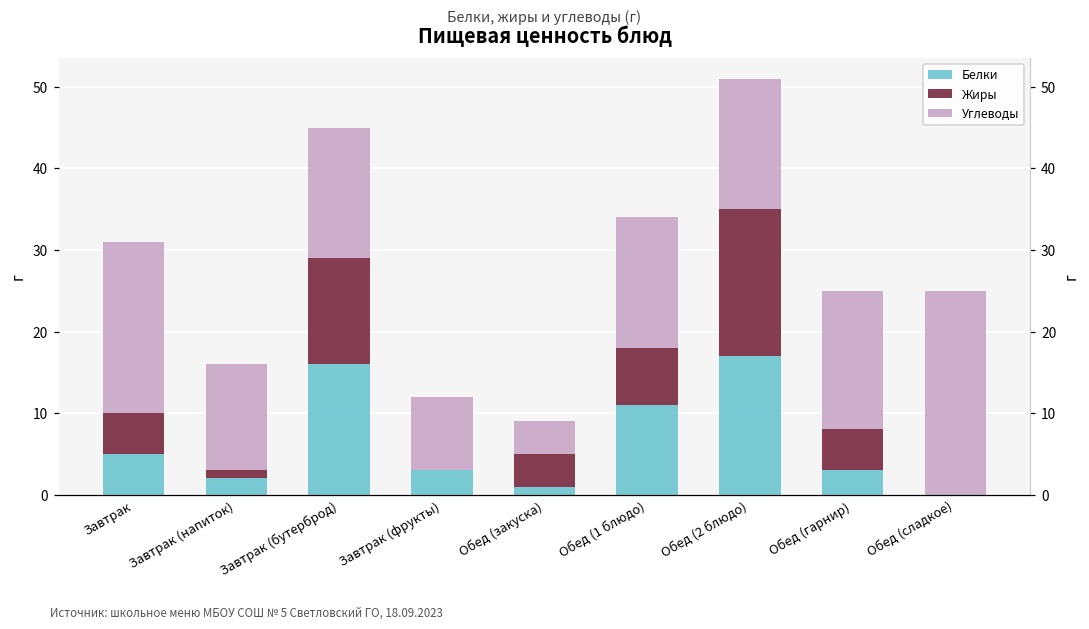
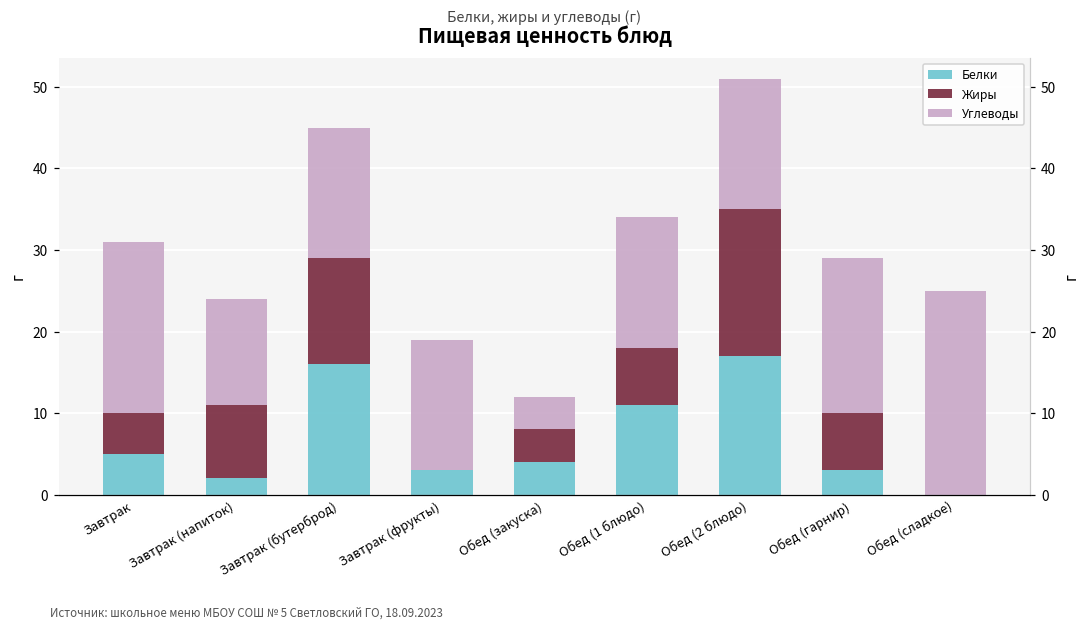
  {
    "Белки": {
      "Завтрак": 5,
      "Завтрак (напиток)": 2,
      "Завтрак (бутерброд)": 16,
      "Завтрак (фрукты)": 3,
-     "Обед (закуска)": 1,
+     "Обед (закуска)": 4,
      "Обед (1 блюдо)": 11,
      "Обед (2 блюдо)": 17,
      "Обед (гарнир)": 3,
      "Обед (сладкое)": 0
    },
    "Жиры": {
      "Завтрак": 5,
-     "Завтрак (напиток)": 1,
+     "Завтрак (напиток)": 9,
      "Завтрак (бутерброд)": 13,
      "Завтрак (фрукты)": 0,
      "Обед (закуска)": 4,
      "Обед (1 блюдо)": 7,
      "Обед (2 блюдо)": 18,
-     "Обед (гарнир)": 5,
+     "Обед (гарнир)": 7,
      "Обед (сладкое)": 0
    },
    "Углеводы": {
      "Завтрак": 21,
      "Завтрак (напиток)": 13,
      "Завтрак (бутерброд)": 16,
-     "Завтрак (фрукты)": 9,
+     "Завтрак (фрукты)": 16,
      "Обед (закуска)": 4,
      "Обед (1 блюдо)": 16,
      "Обед (2 блюдо)": 16,
-     "Обед (гарнир)": 17,
+     "Обед (гарнир)": 19,
      "Обед (сладкое)": 25
    }
  }
